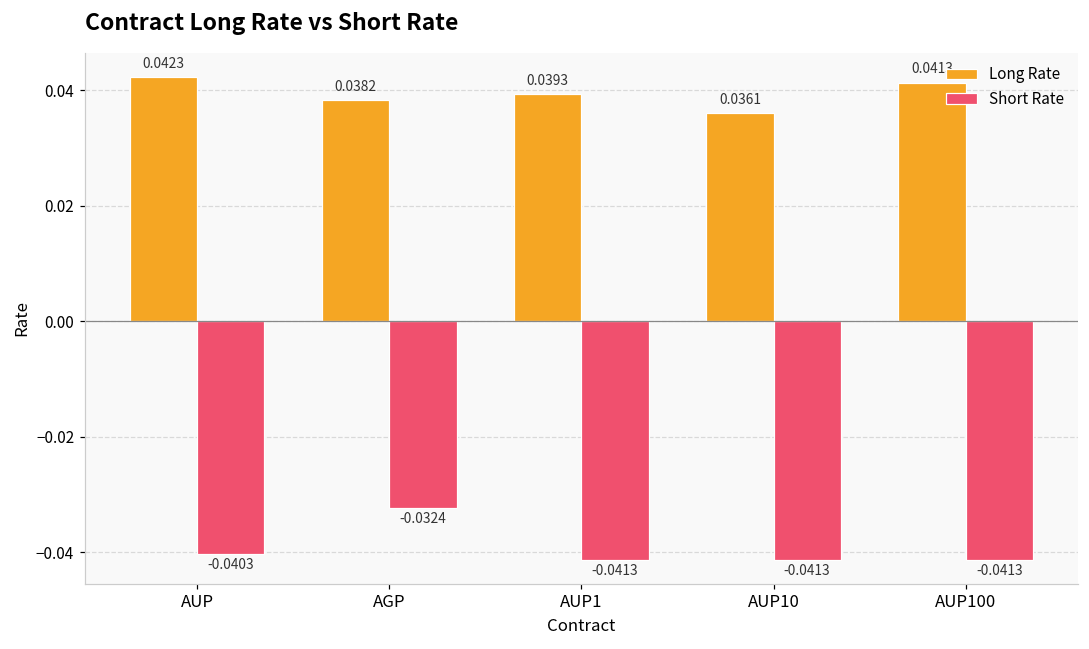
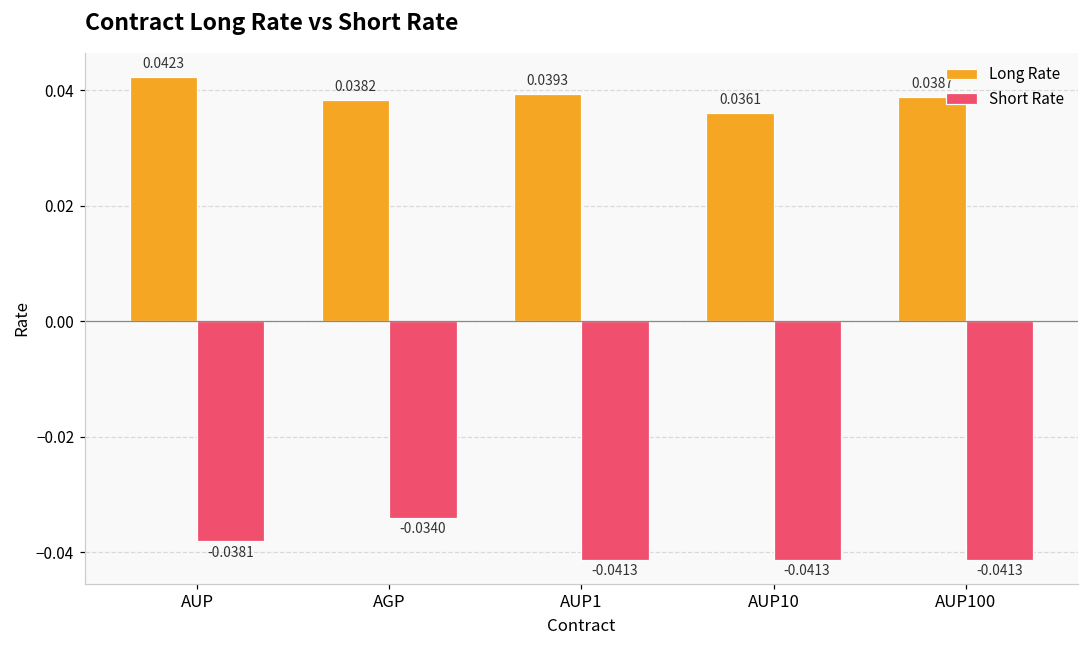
  {
    "Long Rate": {
      "AUP": 0.0423,
      "AGP": 0.0382,
      "AUP1": 0.0393,
      "AUP10": 0.0361,
-     "AUP100": 0.0413
+     "AUP100": 0.0387
    },
    "Short Rate": {
-     "AUP": -0.0403,
-     "AGP": -0.0324,
+     "AUP": -0.0381,
+     "AGP": -0.0340,
      "AUP1": -0.0413,
      "AUP10": -0.0413,
      "AUP100": -0.0413
    }
  }
